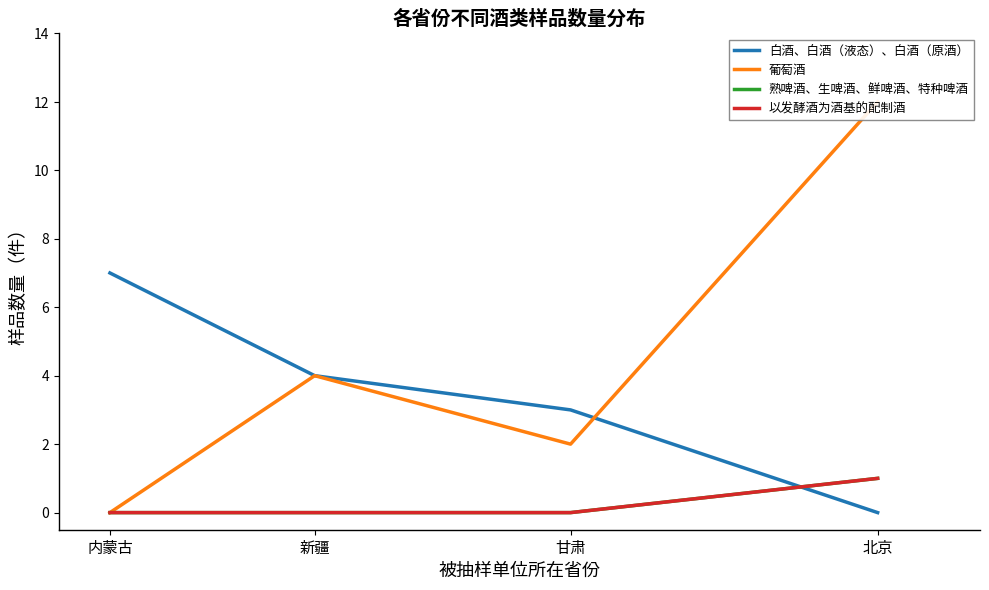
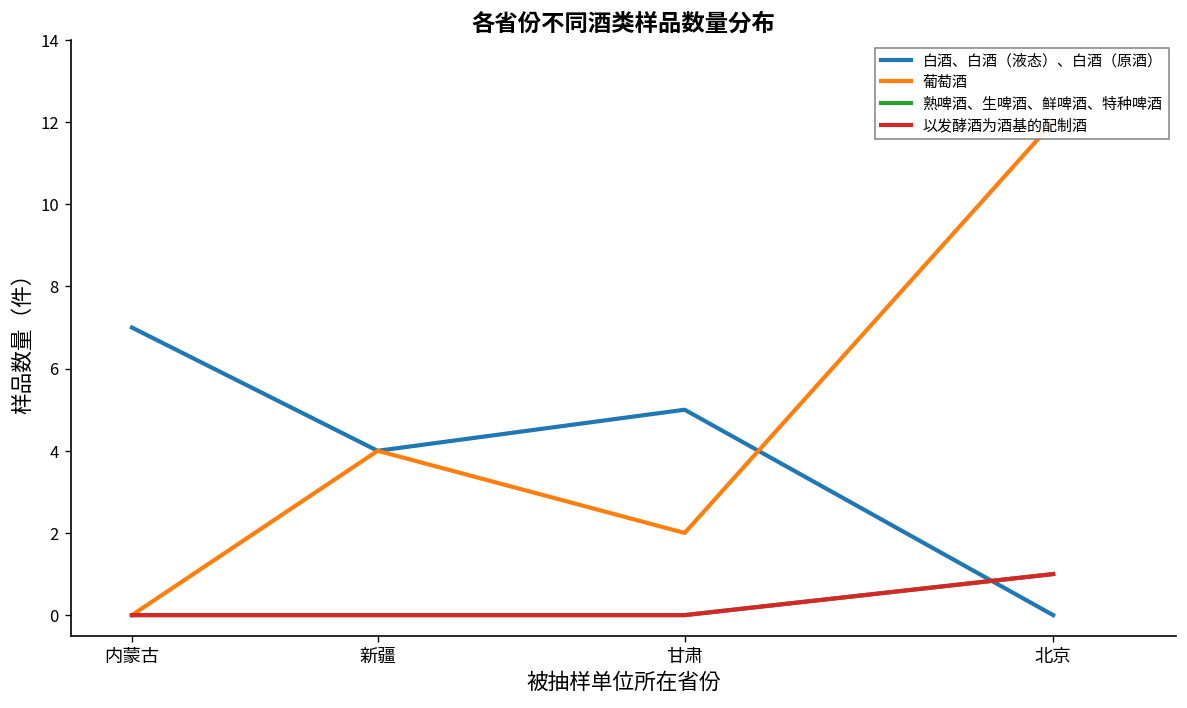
  {
    "白酒、白酒（液态）、白酒（原酒）": {
      "内蒙古": 7,
-     "甘肃": 3,
+     "甘肃": 5,
      "北京": 0
    },
    "葡萄酒": {
      "甘肃": 2
    },
    "以发酵酒为酒基的配制酒": {
      "新疆": 0,
      "甘肃": 0,
      "北京": 1
    }
  }
